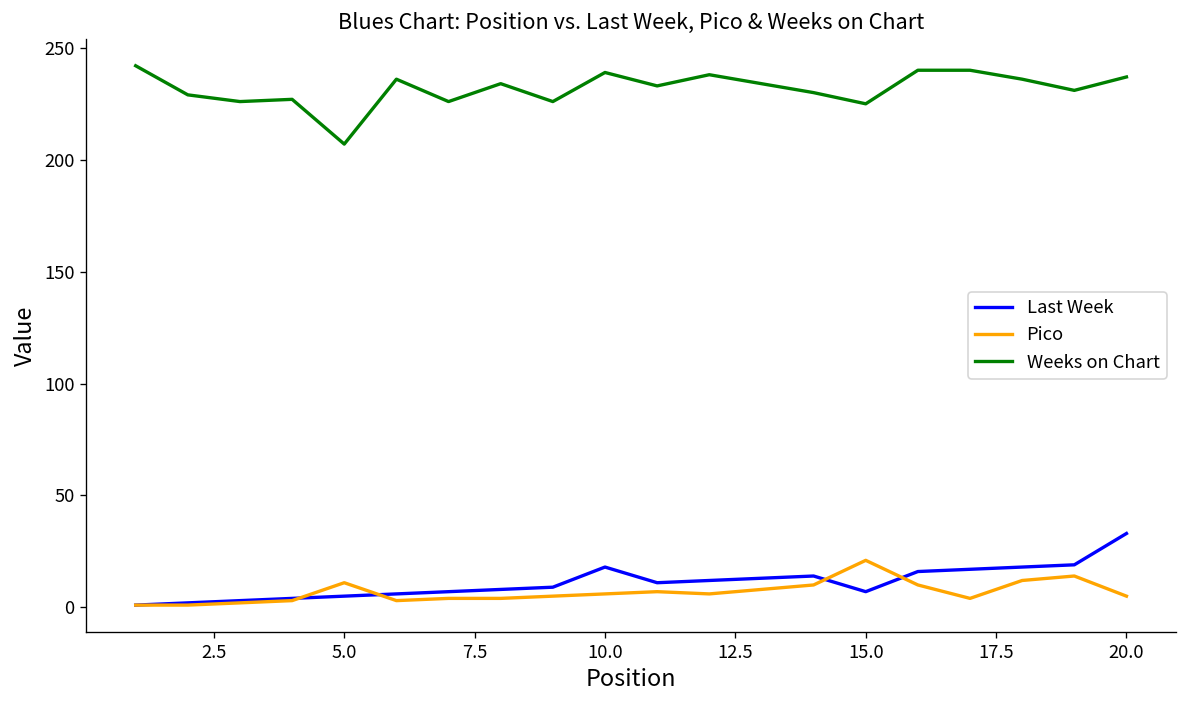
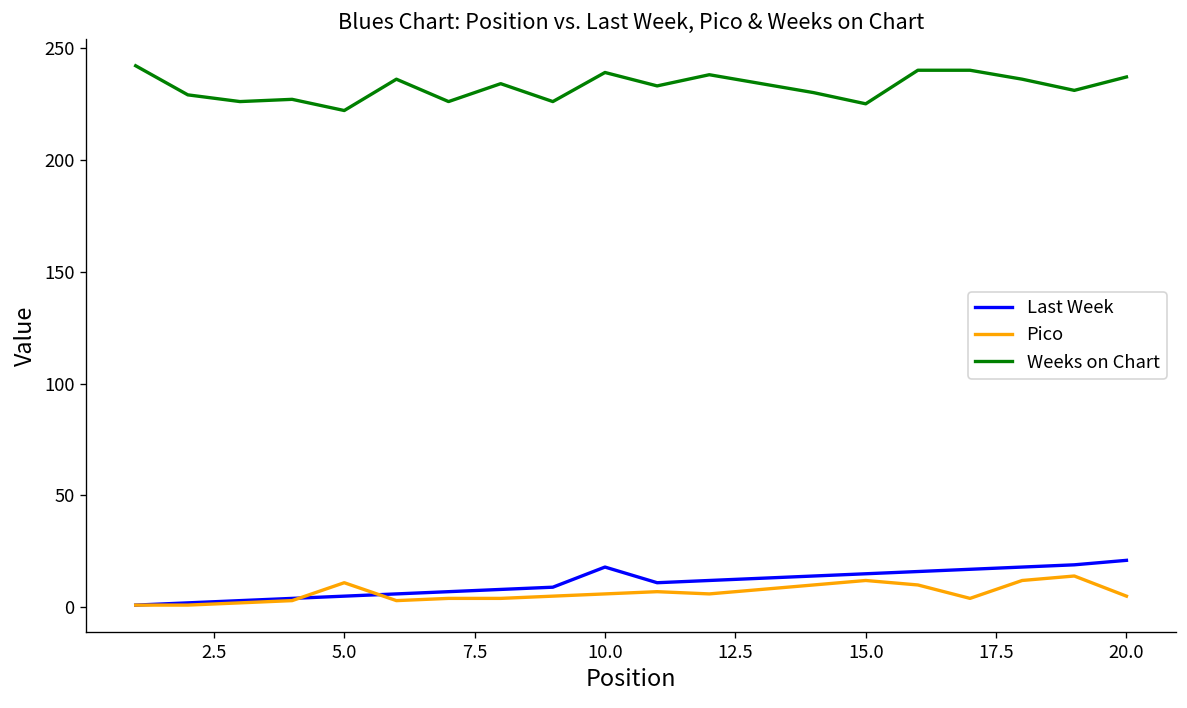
  {
    "Last Week": {
      "5.0": 5,
      "10.0": 18,
-     "15.0": 7,
-     "20.0": 33
+     "15.0": 15,
+     "20.0": 21
    },
    "Pico": {
      "5.0": 11,
      "10.0": 6,
-     "15.0": 21,
+     "15.0": 12,
      "20.0": 5
    },
    "Weeks on Chart": {
-     "5.0": 207,
+     "5.0": 222,
      "10.0": 239,
      "15.0": 225,
      "20.0": 237
    }
  }
